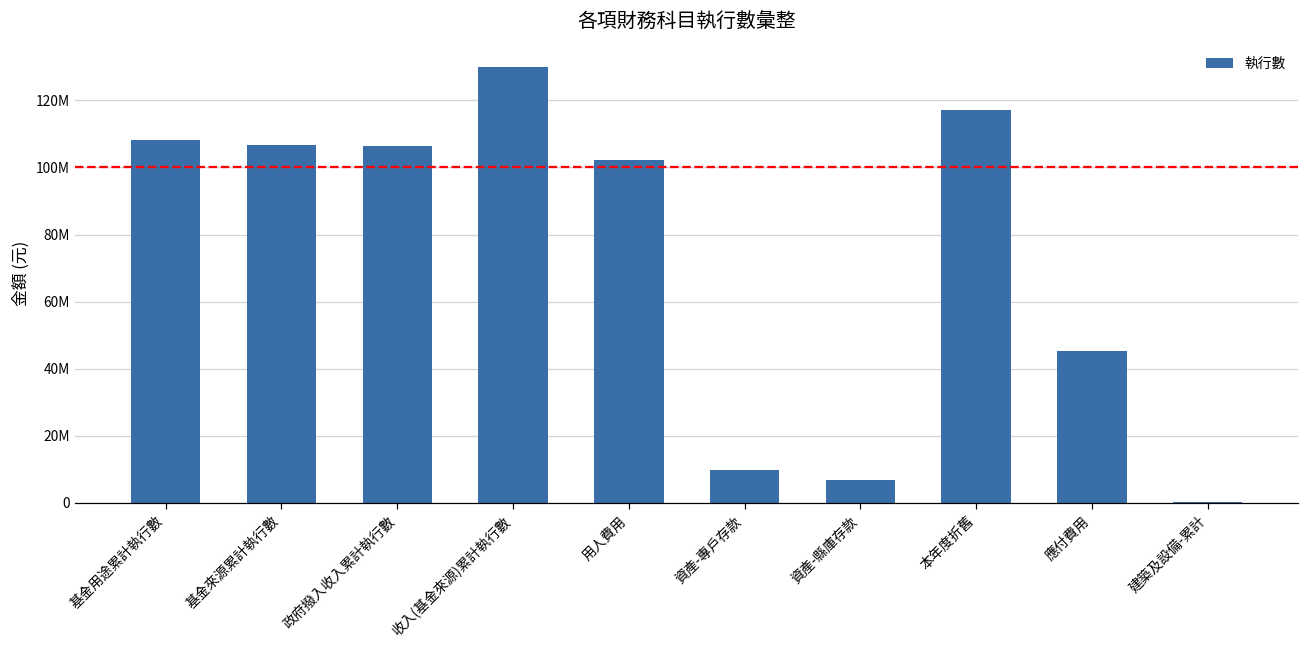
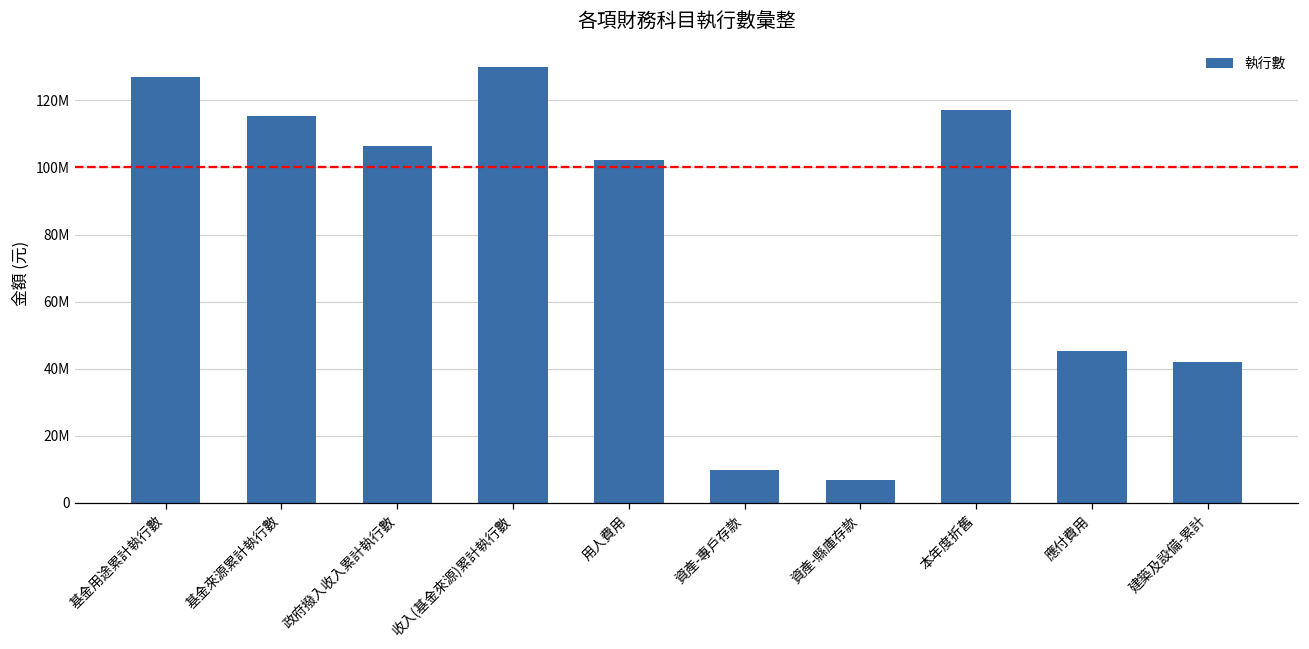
  {
-   "基金用途累計執行數": 108000000,
-   "基金來源累計執行數": 107000000,
+   "基金用途累計執行數": 127000000,
+   "基金來源累計執行數": 115000000,
    "政府撥入收入累計執行數": 106000000,
    "收入(基金來源)累計執行數": 130000000,
    "用人費用": 102000000,
    "資產-專戶存款": 10000000,
    "資產-縣庫存款": 7000000,
    "本年度折舊": 117000000,
    "應付費用": 45000000,
-   "建築及設備-累計": 0
+   "建築及設備-累計": 42000000
  }
